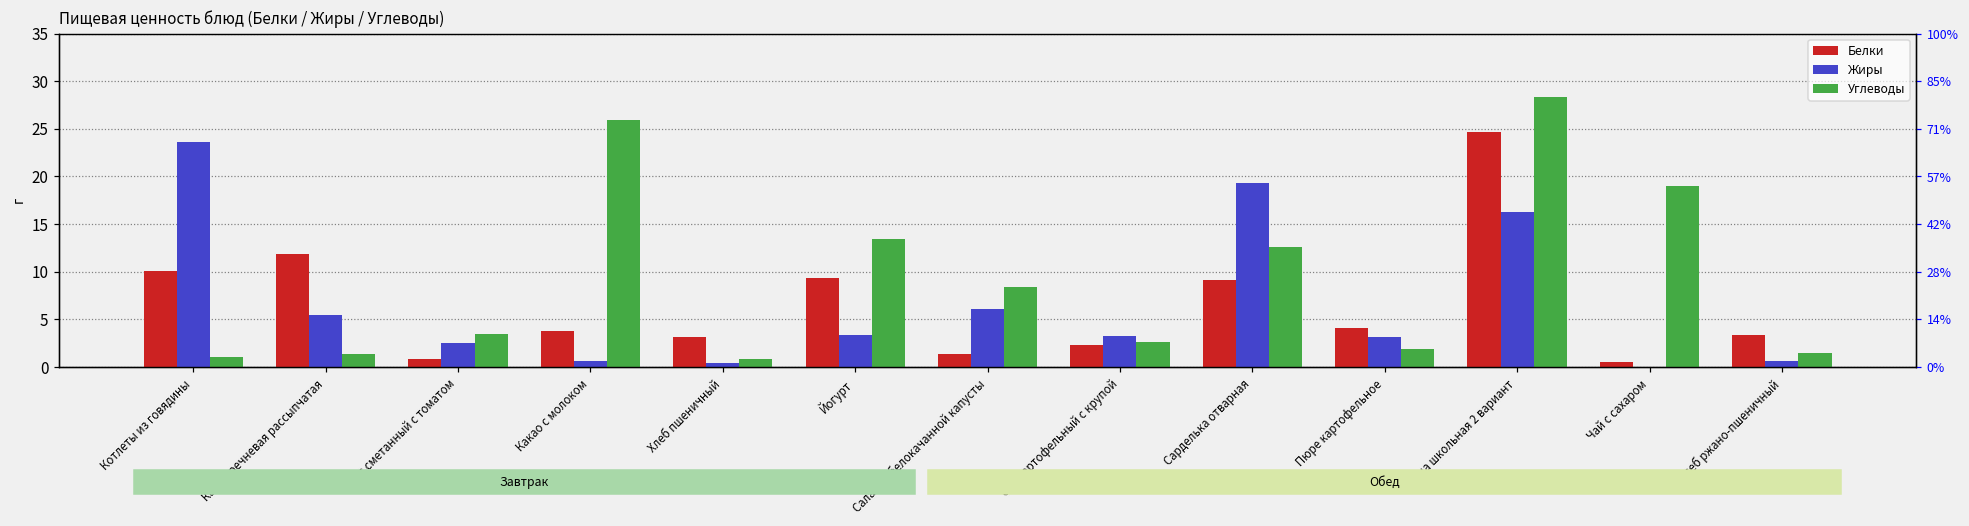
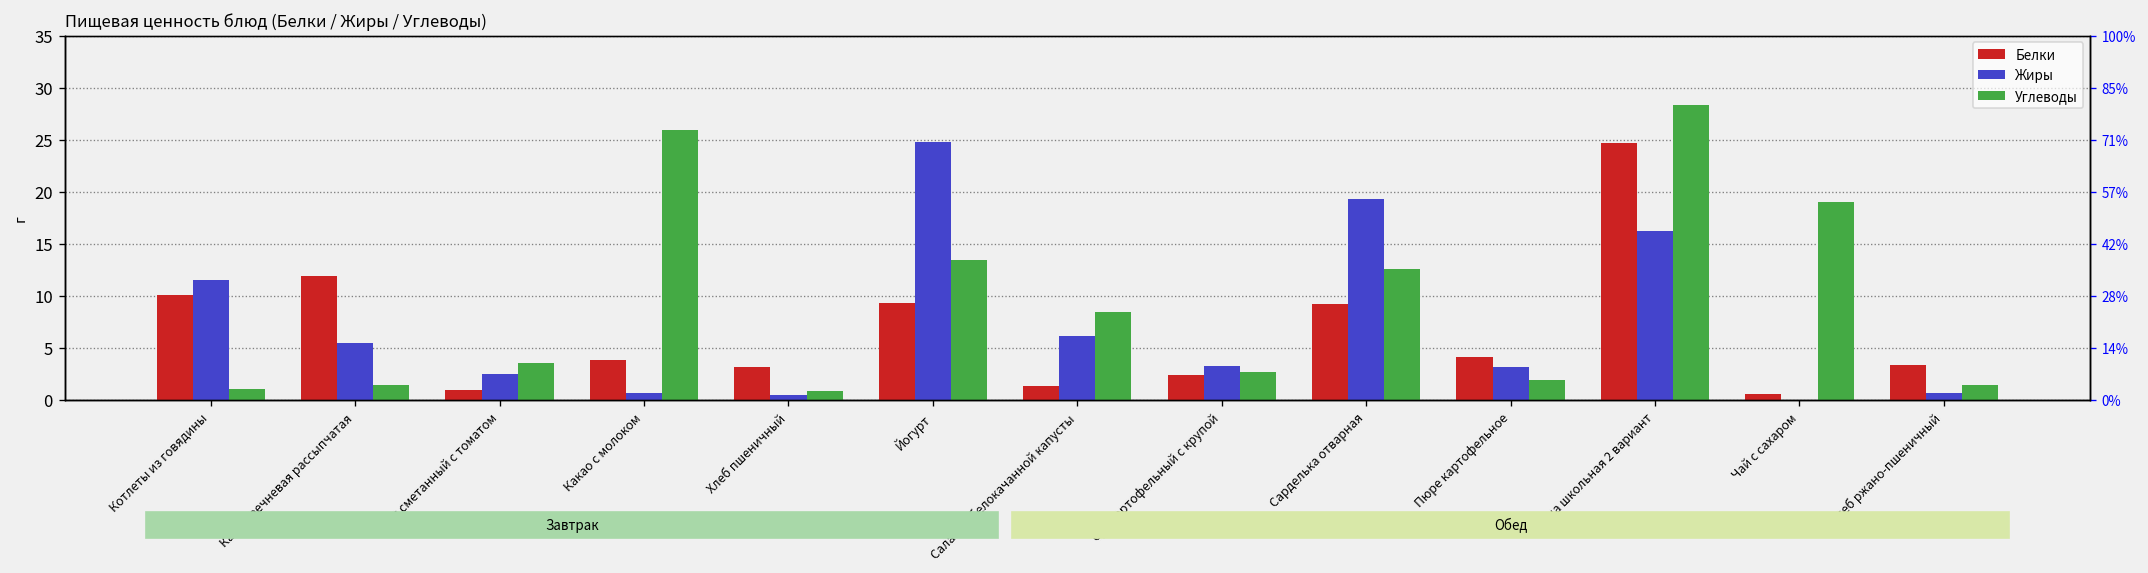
  {
    "Белки": {
      "Котлеты из говядины": 10,
      "Каша гречневая рассыпчатая": 12,
      "Соус сметанный с томатом": 1,
      "Какао с молоком": 4,
      "Хлеб пшеничный": 3,
      "Йогурт": 9,
      "Салат из белокачанной капусты": 1,
      "Суп картофельный с крупой": 2,
      "Сарделька отварная": 9,
      "Пюре картофельное": 4,
      "Пицца школьная 2 вариант": 25,
      "Чай с сахаром": 1,
      "Хлеб ржано-пшеничный": 3
    },
    "Жиры": {
-     "Котлеты из говядины": 24,
+     "Котлеты из говядины": 11,
      "Каша гречневая рассыпчатая": 5,
      "Соус сметанный с томатом": 2,
      "Какао с молоком": 1,
      "Хлеб пшеничный": 0,
-     "Йогурт": 3,
+     "Йогурт": 25,
      "Салат из белокачанной капусты": 6,
      "Суп картофельный с крупой": 3,
      "Сарделька отварная": 19,
      "Пюре картофельное": 3,
      "Пицца школьная 2 вариант": 16,
      "Чай с сахаром": 0,
      "Хлеб ржано-пшеничный": 1
    },
    "Углеводы": {
      "Котлеты из говядины": 1,
      "Каша гречневая рассыпчатая": 1,
      "Соус сметанный с томатом": 4,
      "Какао с молоком": 26,
      "Хлеб пшеничный": 1,
      "Йогурт": 13,
      "Салат из белокачанной капусты": 8,
      "Суп картофельный с крупой": 3,
      "Сарделька отварная": 13,
      "Пюре картофельное": 2,
      "Пицца школьная 2 вариант": 28,
      "Чай с сахаром": 19,
      "Хлеб ржано-пшеничный": 1
    }
  }
